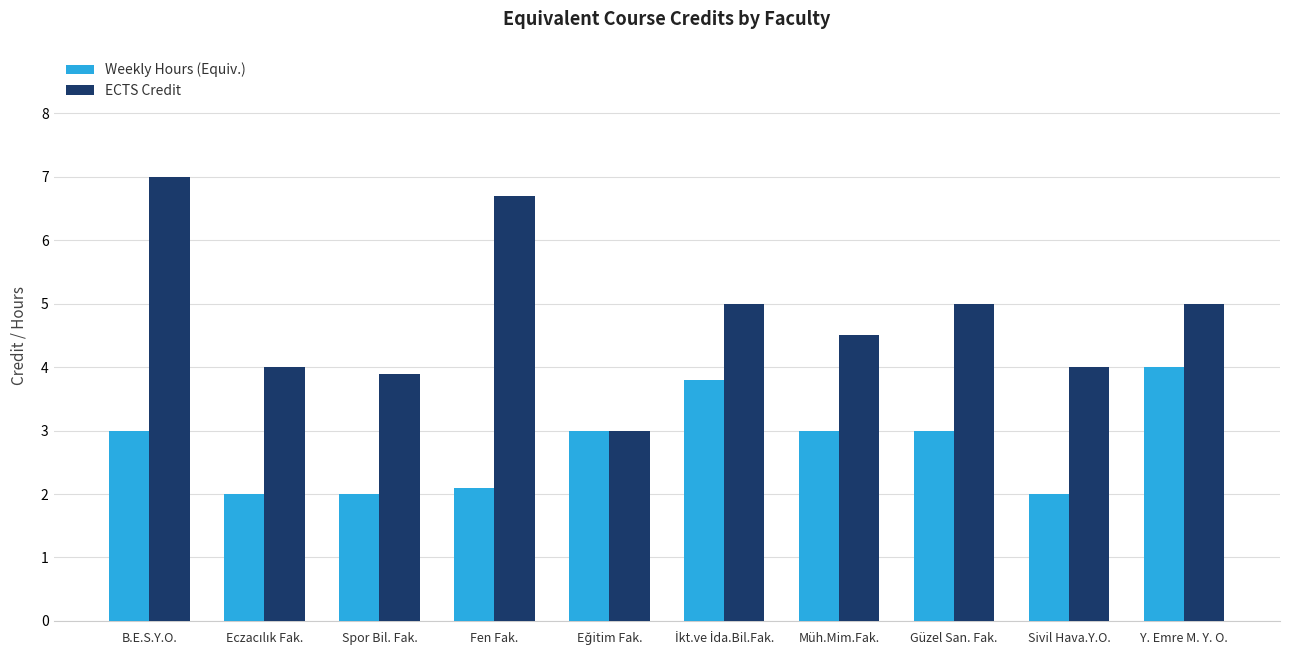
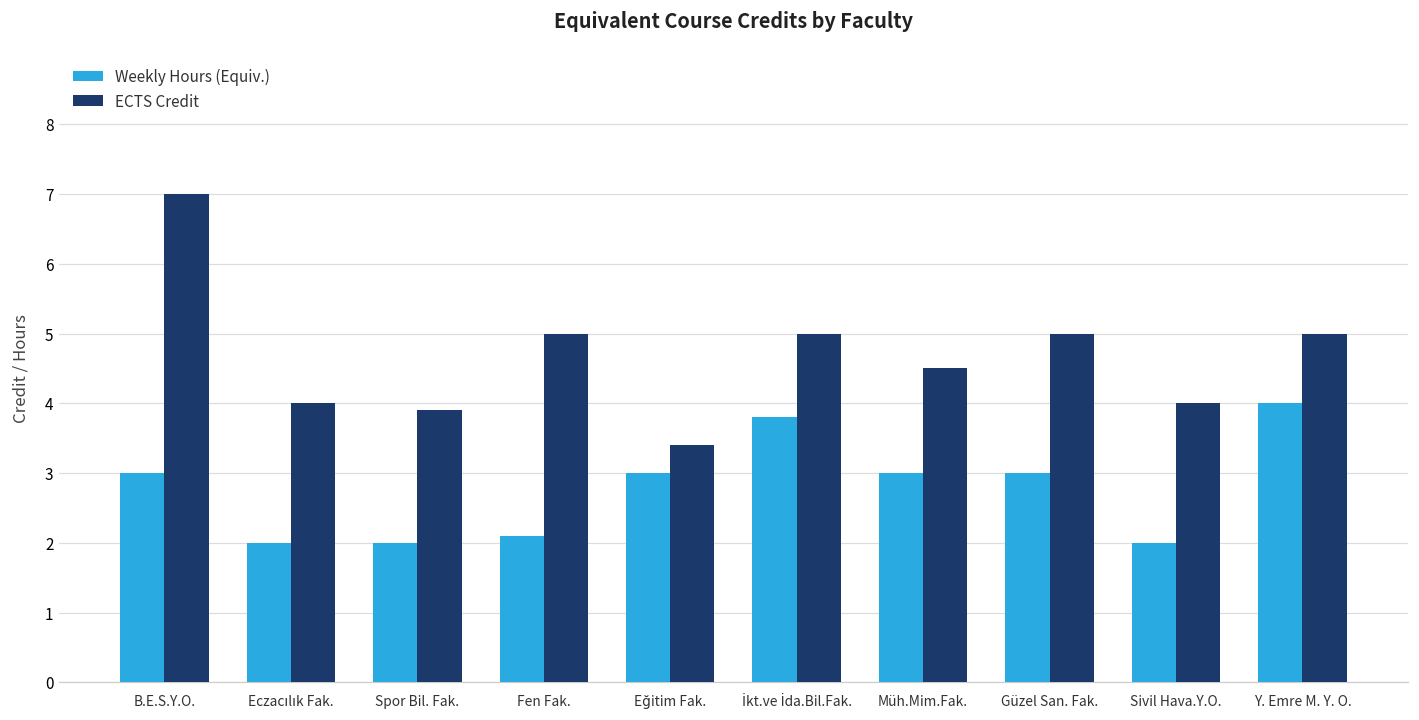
  {
    "Weekly Hours (Equiv.)": {
      "B.E.S.Y.O.": 3.0,
      "Eczacılık Fak.": 2.0,
      "Spor Bil. Fak.": 2.0,
      "Fen Fak.": 2.1,
      "Eğitim Fak.": 3.0,
      "İkt.ve İda.Bil.Fak.": 3.8,
      "Müh.Mim.Fak.": 3.0,
      "Güzel San. Fak.": 3.0,
      "Sivil Hava.Y.O.": 2.0,
      "Y. Emre M. Y. O.": 4.0
    },
    "ECTS Credit": {
      "B.E.S.Y.O.": 7.0,
      "Eczacılık Fak.": 4.0,
      "Spor Bil. Fak.": 3.9,
-     "Fen Fak.": 6.7,
-     "Eğitim Fak.": 3.0,
+     "Fen Fak.": 5.0,
+     "Eğitim Fak.": 3.4,
      "İkt.ve İda.Bil.Fak.": 5.0,
      "Müh.Mim.Fak.": 4.5,
      "Güzel San. Fak.": 5.0,
      "Sivil Hava.Y.O.": 4.0,
      "Y. Emre M. Y. O.": 5.0
    }
  }
